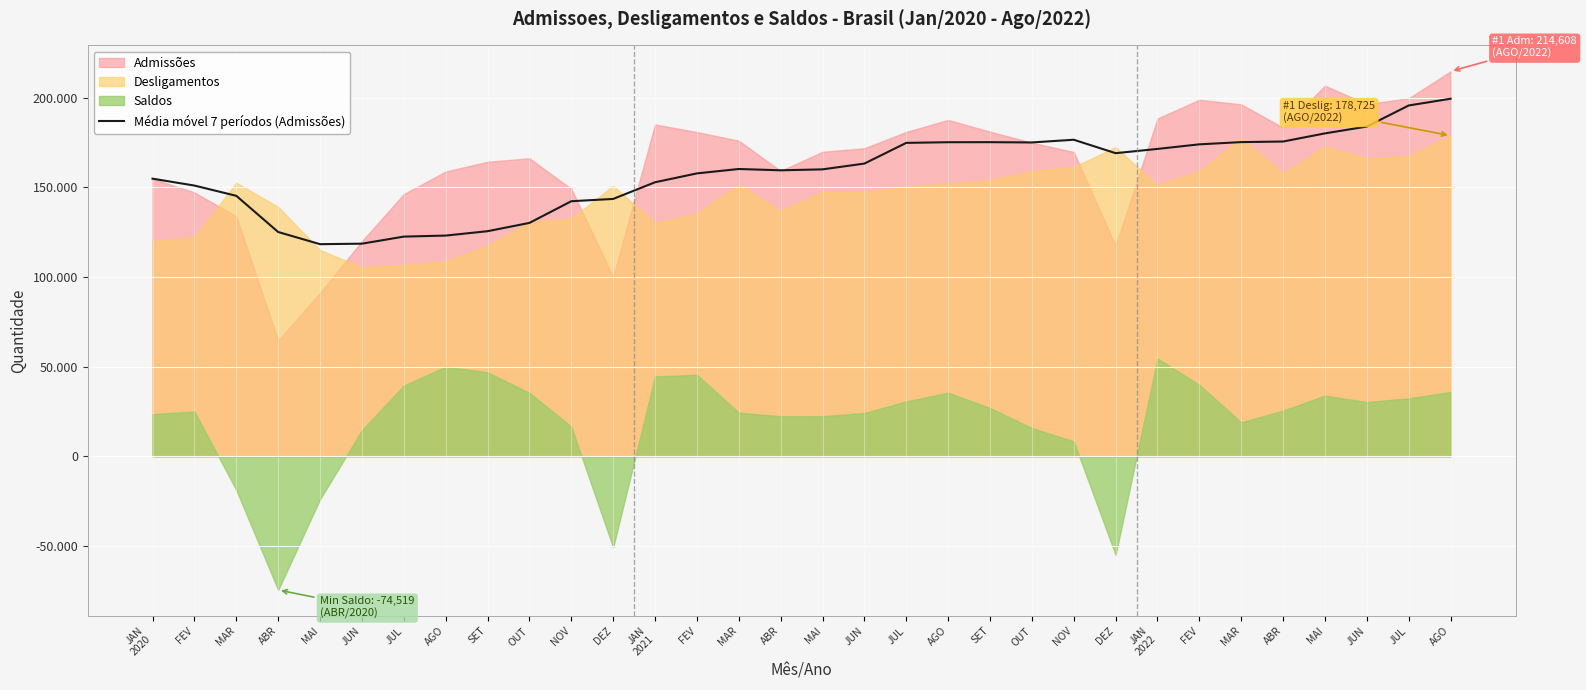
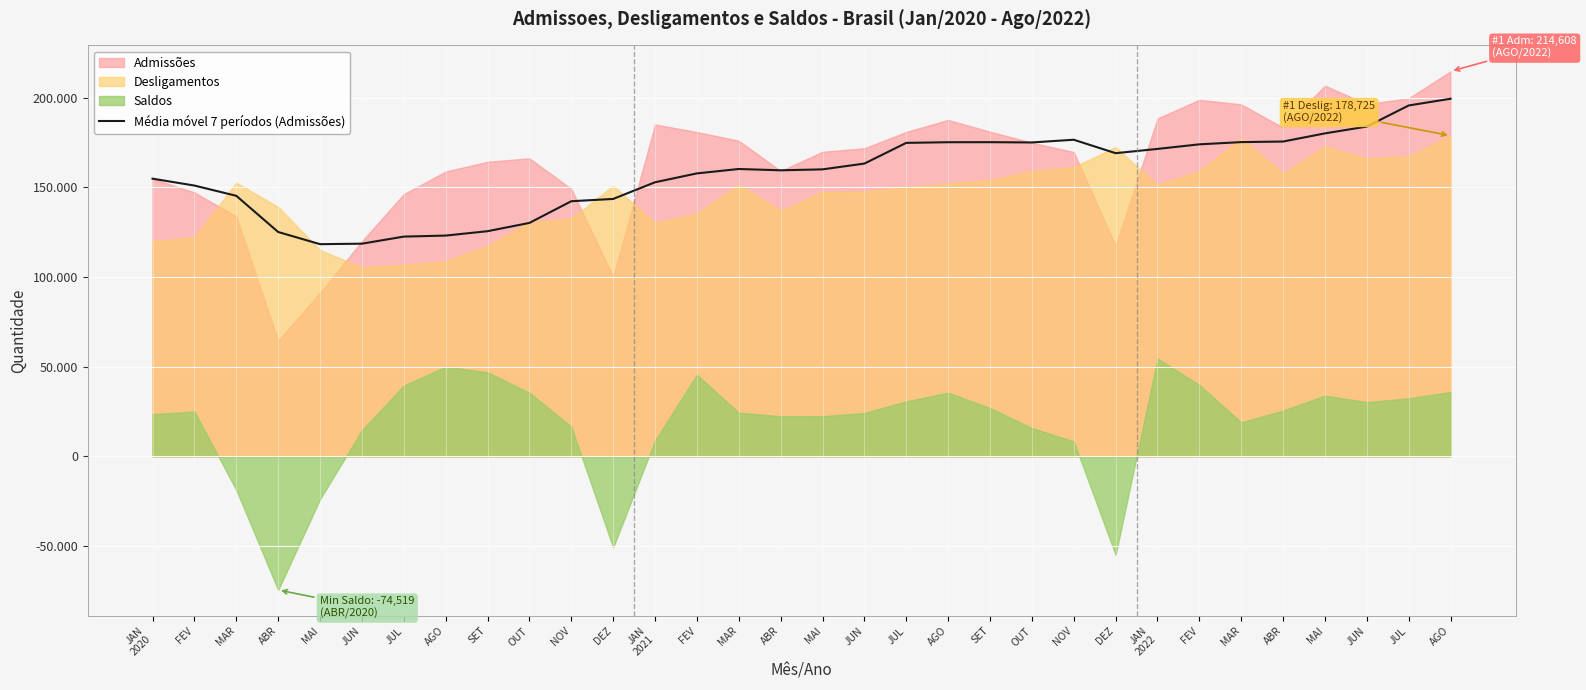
  {
    "Média móvel 7 períodos (Admissões)": {
      "JAN 2021": 153,
      "JAN 2022": 171
    },
    "Admissões": {
      "JAN 2021": 185,
      "JAN 2022": 188
    },
    "Desligamentos": {
      "JAN 2020": 120,
      "JAN 2021": 130,
      "JAN 2022": 151
    },
    "Saldos": {
      "JAN 2020": 23,
-     "JAN 2021": 45,
+     "JAN 2021": 9,
      "JAN 2022": 55
    }
  }
